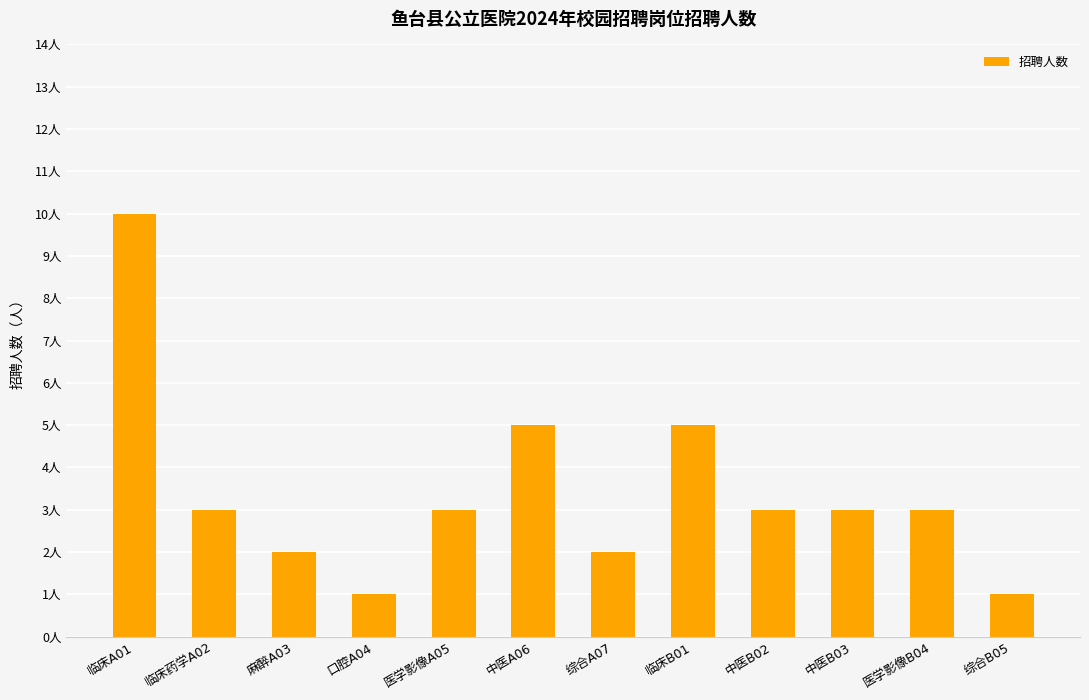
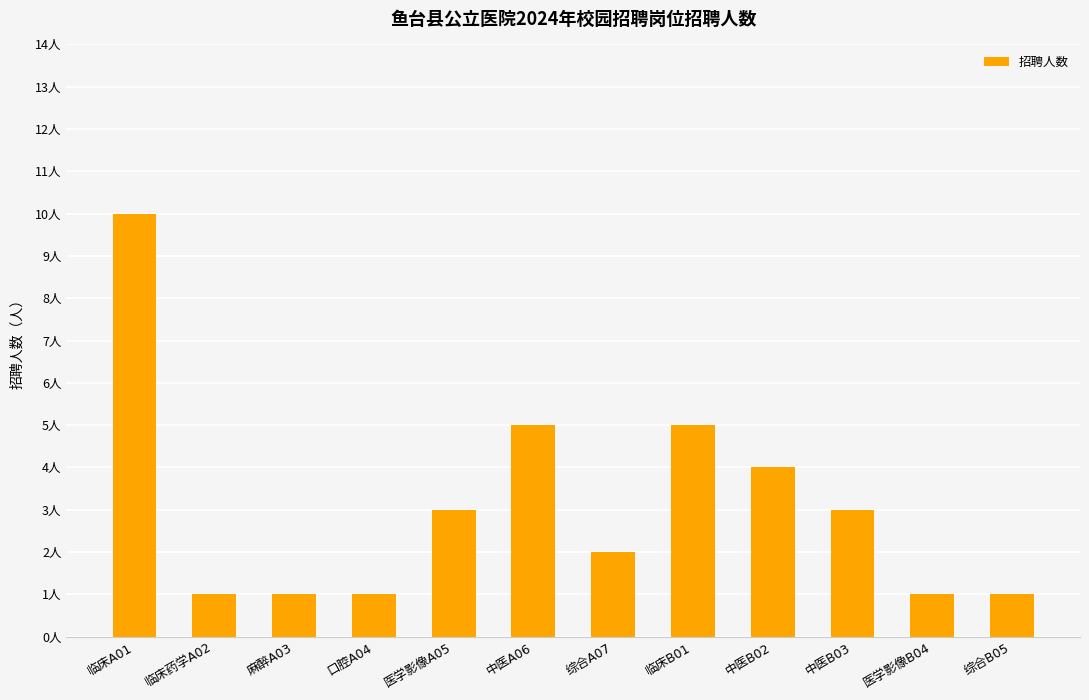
  {
    "临床A01": "10人",
-   "临床药学A02": "3人",
-   "麻醉A03": "2人",
+   "临床药学A02": "1人",
+   "麻醉A03": "1人",
    "口腔A04": "1人",
    "医学影像A05": "3人",
    "中医A06": "5人",
    "综合A07": "2人",
    "临床B01": "5人",
-   "中医B02": "3人",
+   "中医B02": "4人",
    "中医B03": "3人",
-   "医学影像B04": "3人",
+   "医学影像B04": "1人",
    "综合B05": "1人"
  }
